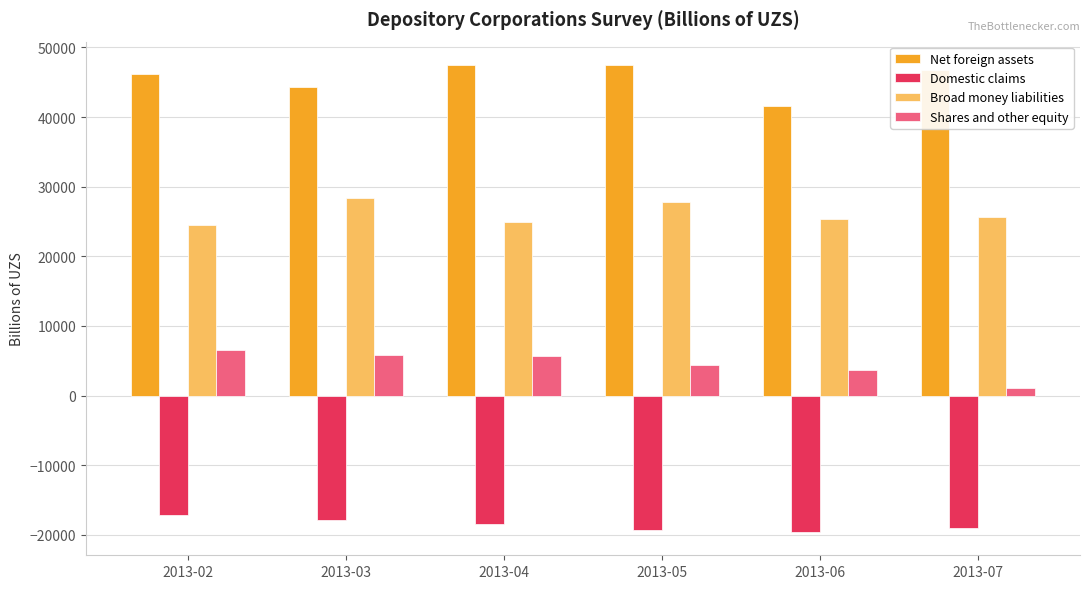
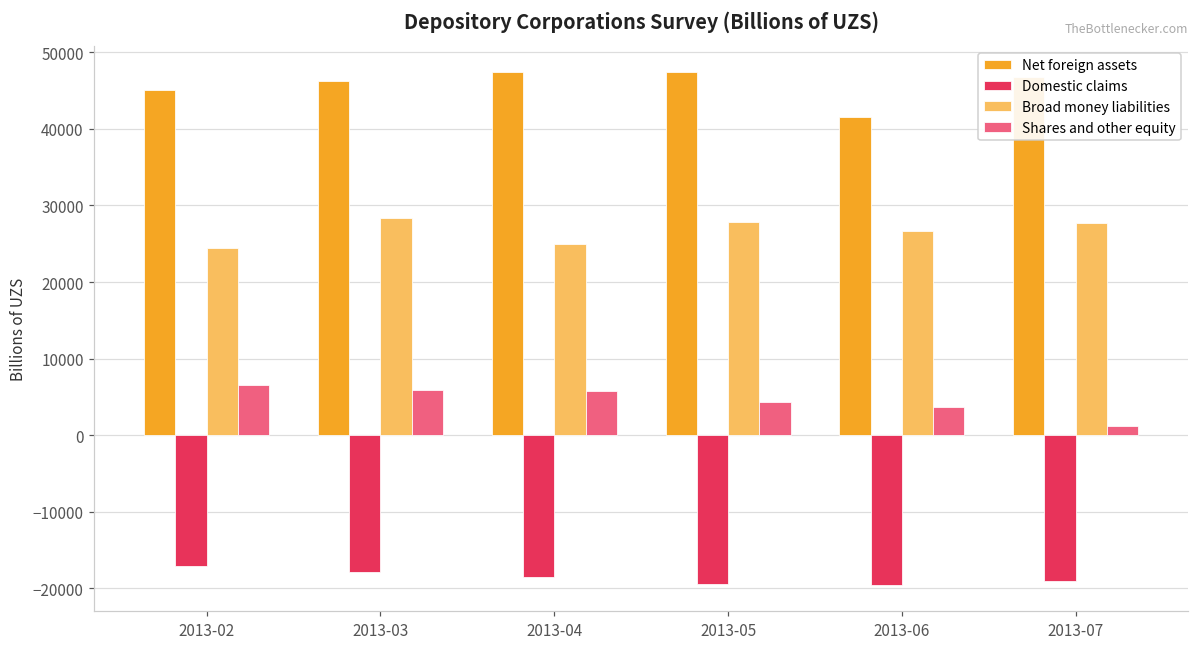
  {
    "Net foreign assets": {
-     "2013-02": 46000,
-     "2013-03": 44000,
+     "2013-02": 45000,
+     "2013-03": 46000,
      "2013-04": 47000,
      "2013-05": 47000,
      "2013-06": 42000
    },
    "Broad money liabilities": {
      "2013-02": 24000,
      "2013-03": 28000,
      "2013-04": 25000,
      "2013-05": 28000,
-     "2013-06": 25000,
-     "2013-07": 26000
+     "2013-06": 27000,
+     "2013-07": 28000
    }
  }
